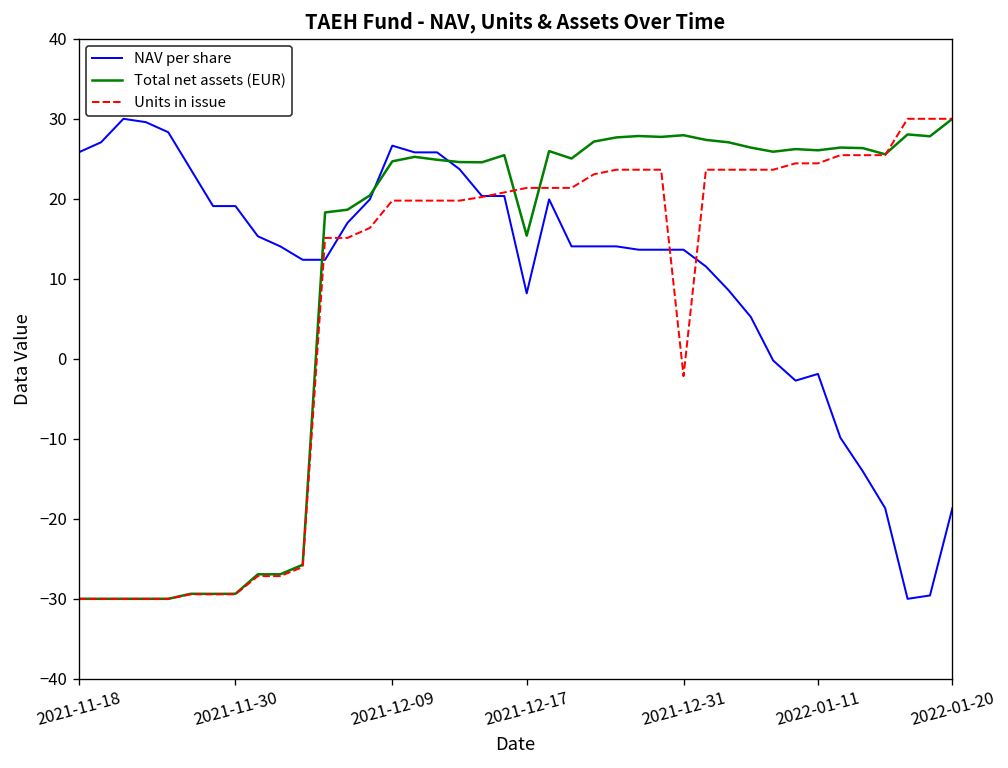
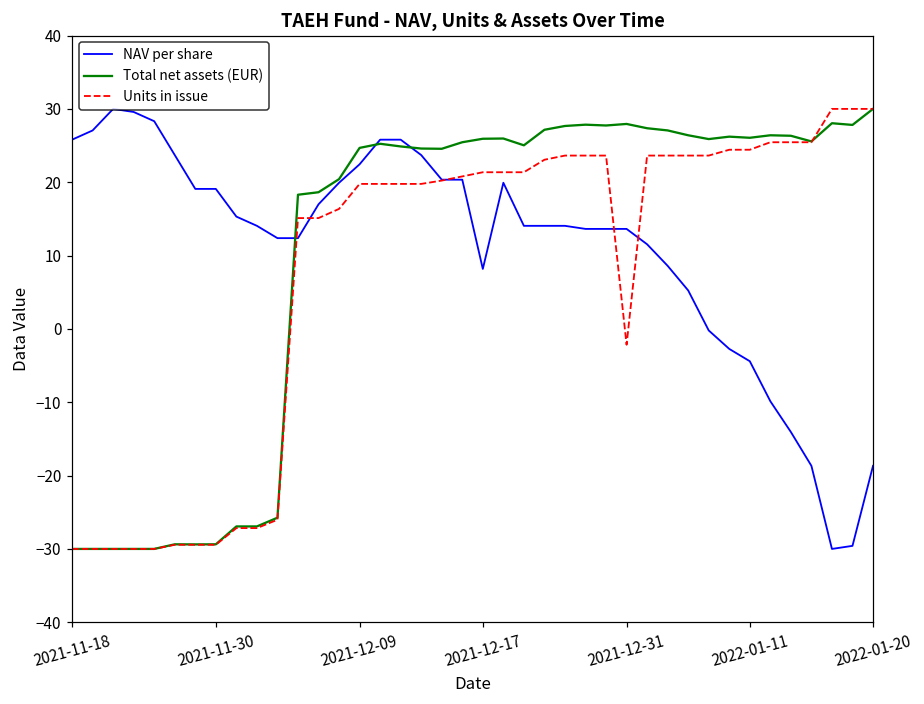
  {
    "NAV per share": {
      "2021-11-18": 26,
      "2021-11-30": 19,
-     "2021-12-09": 27,
+     "2021-12-09": 22,
      "2021-12-17": 8,
      "2021-12-31": 14,
-     "2022-01-11": -2,
+     "2022-01-11": -4,
      "2022-01-20": -19
    },
    "Total net assets (EUR)": {
      "2021-12-09": 25,
-     "2021-12-17": 15,
+     "2021-12-17": 26,
      "2021-12-31": 28,
      "2022-01-11": 26
    },
    "Units in issue": {
      "2021-12-09": 20,
      "2021-12-17": 21,
      "2021-12-31": -2,
      "2022-01-11": 24
    }
  }
